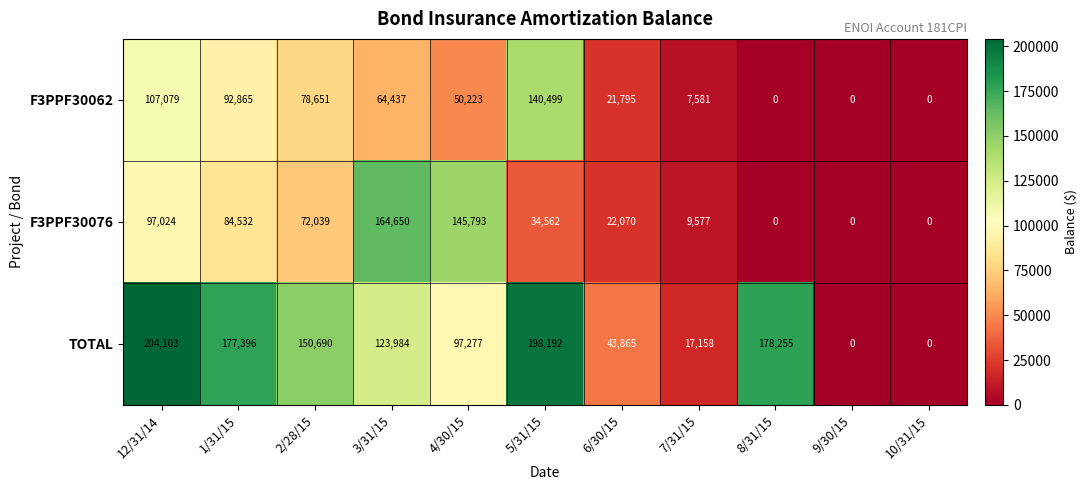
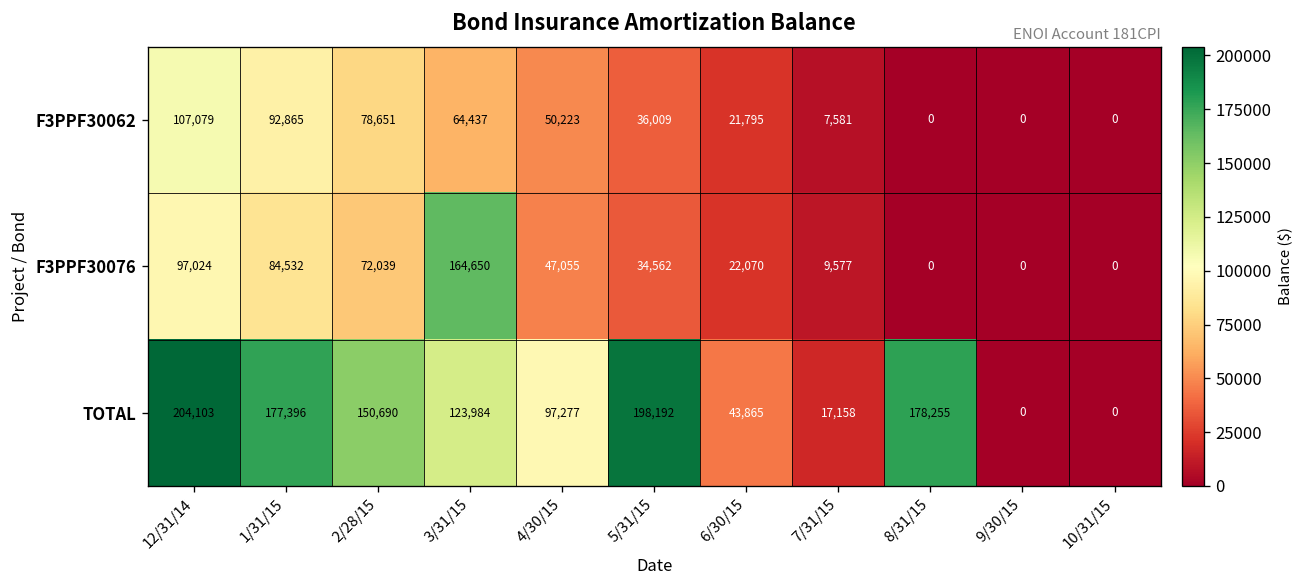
  {
    "F3PPF30062": {
      "12/31/14": "107,079",
      "1/31/15": "92,865",
      "2/28/15": "78,651",
      "3/31/15": "64,437",
      "4/30/15": "50,223",
-     "5/31/15": "140,499",
+     "5/31/15": "36,009",
      "6/30/15": "21,795",
      "7/31/15": "7,581",
      "8/31/15": "0",
      "9/30/15": "0",
      "10/31/15": "0"
    },
    "F3PPF30076": {
      "12/31/14": "97,024",
      "1/31/15": "84,532",
      "2/28/15": "72,039",
      "3/31/15": "164,650",
-     "4/30/15": "145,793",
+     "4/30/15": "47,055",
      "5/31/15": "34,562",
      "6/30/15": "22,070",
      "7/31/15": "9,577",
      "8/31/15": "0",
      "9/30/15": "0",
      "10/31/15": "0"
    },
    "TOTAL": {
      "12/31/14": "204,103",
      "1/31/15": "177,396",
      "2/28/15": "150,690",
      "3/31/15": "123,984",
      "4/30/15": "97,277",
      "5/31/15": "198,192",
      "6/30/15": "43,865",
      "7/31/15": "17,158",
      "8/31/15": "178,255",
      "9/30/15": "0",
      "10/31/15": "0"
    }
  }
